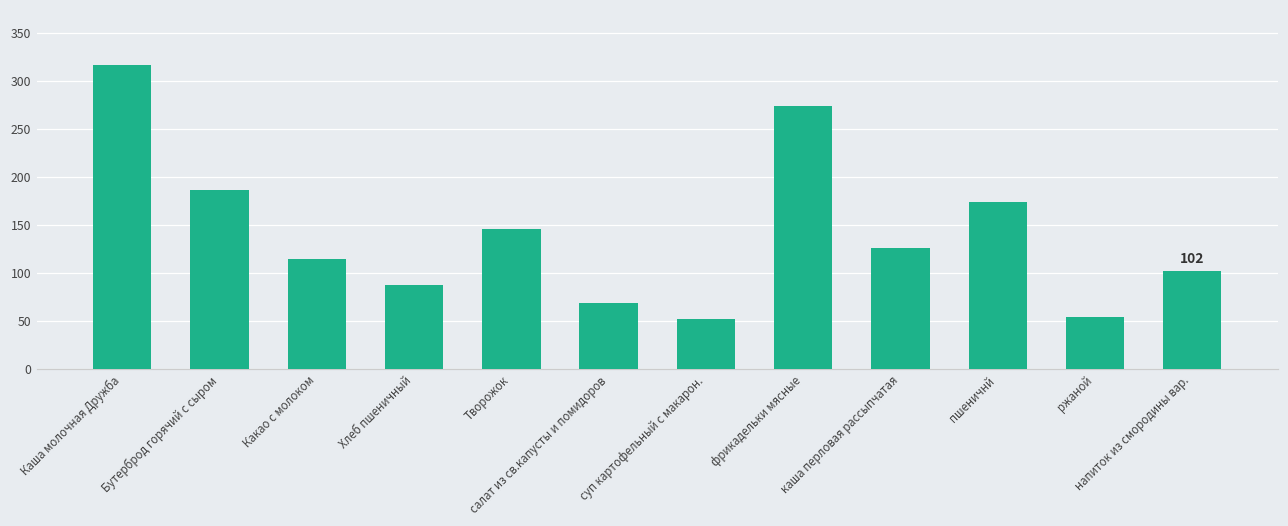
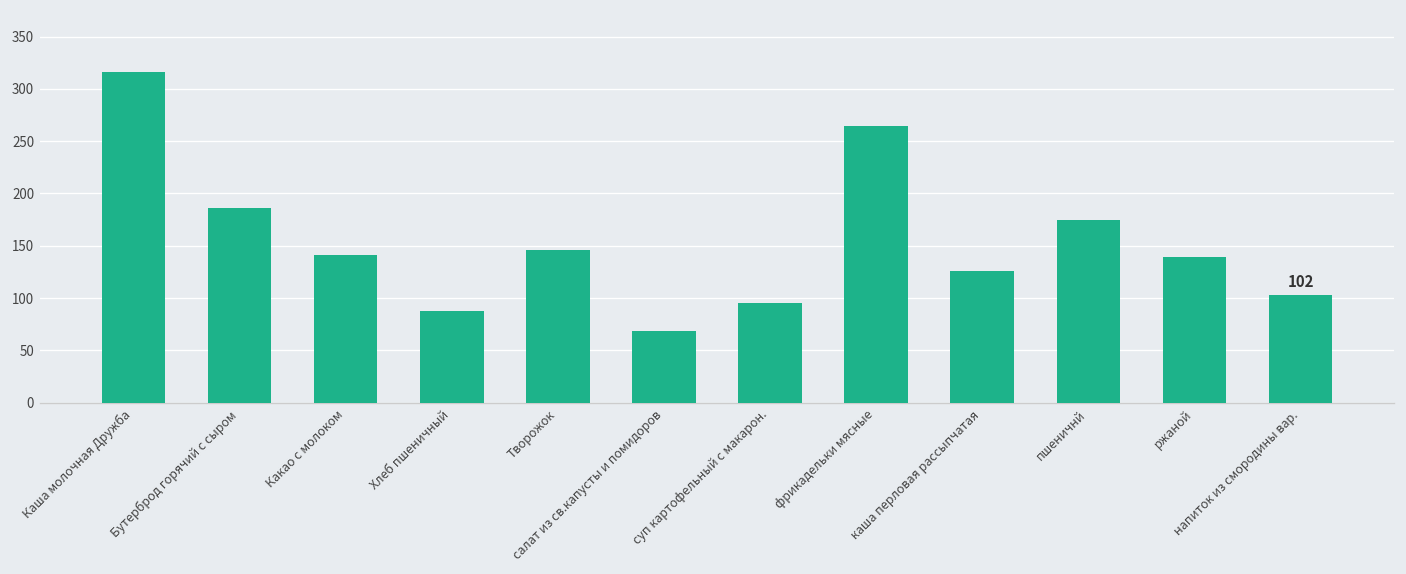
  {
    "Каша молочная Дружба": 320,
    "Бутерброд горячий с сыром": 190,
-   "Какао с молоком": 110,
+   "Какао с молоком": 140,
    "Хлеб пшеничный": 90,
    "Творожок": 150,
    "салат из св.капусты и помидоров": 70,
-   "суп картофельный с макарон.": 50,
-   "фрикадельки мясные": 270,
+   "суп картофельный с макарон.": 90,
+   "фрикадельки мясные": 260,
    "каша перловая рассыпчатая": 130,
    "пшеничнй": 170,
-   "ржаной": 50
+   "ржаной": 140
  }
